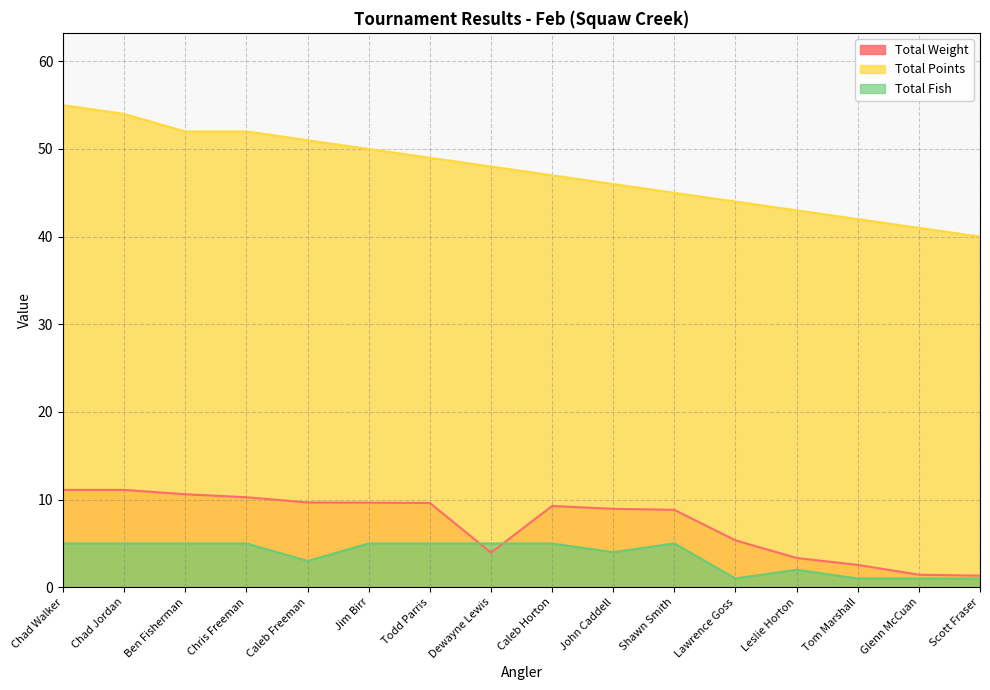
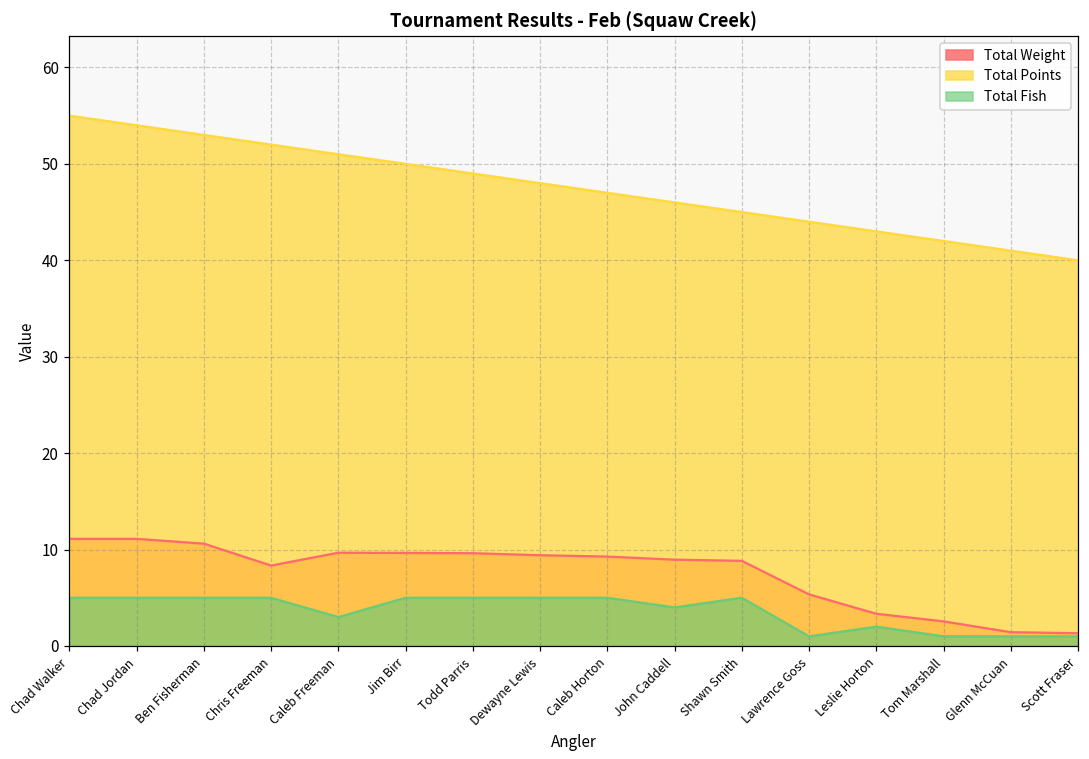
  {
    "Total Weight": {
      "Chad Walker": 11,
      "Chad Jordan": 11,
      "Ben Fisherman": 11,
-     "Chris Freeman": 10,
+     "Chris Freeman": 8,
      "Caleb Freeman": 10,
      "Jim Birr": 10,
      "Todd Parris": 10,
-     "Dewayne Lewis": 4,
+     "Dewayne Lewis": 9,
      "Caleb Horton": 9,
      "John Caddell": 9,
      "Shawn Smith": 9,
      "Lawrence Goss": 5,
      "Leslie Horton": 3,
      "Tom Marshall": 3,
      "Glenn McCuan": 1,
      "Scott Fraser": 1
    },
    "Total Points": {
      "Chad Walker": 55,
      "Chad Jordan": 54,
-     "Ben Fisherman": 52,
+     "Ben Fisherman": 53,
      "Chris Freeman": 52,
      "Caleb Freeman": 51,
      "Jim Birr": 50,
      "Todd Parris": 49,
      "Dewayne Lewis": 48,
      "Caleb Horton": 47,
      "John Caddell": 46,
      "Shawn Smith": 45,
      "Lawrence Goss": 44,
      "Leslie Horton": 43,
      "Tom Marshall": 42,
      "Glenn McCuan": 41,
      "Scott Fraser": 40
    },
    "Total Fish": {
      "Chad Walker": 5,
      "Chad Jordan": 5,
      "Ben Fisherman": 5,
      "Chris Freeman": 5,
      "Caleb Freeman": 3,
      "Jim Birr": 5,
      "Todd Parris": 5,
      "Dewayne Lewis": 5,
      "Caleb Horton": 5,
      "John Caddell": 4,
      "Shawn Smith": 5,
      "Lawrence Goss": 1,
      "Leslie Horton": 2,
      "Tom Marshall": 1,
      "Glenn McCuan": 1,
      "Scott Fraser": 1
    }
  }
